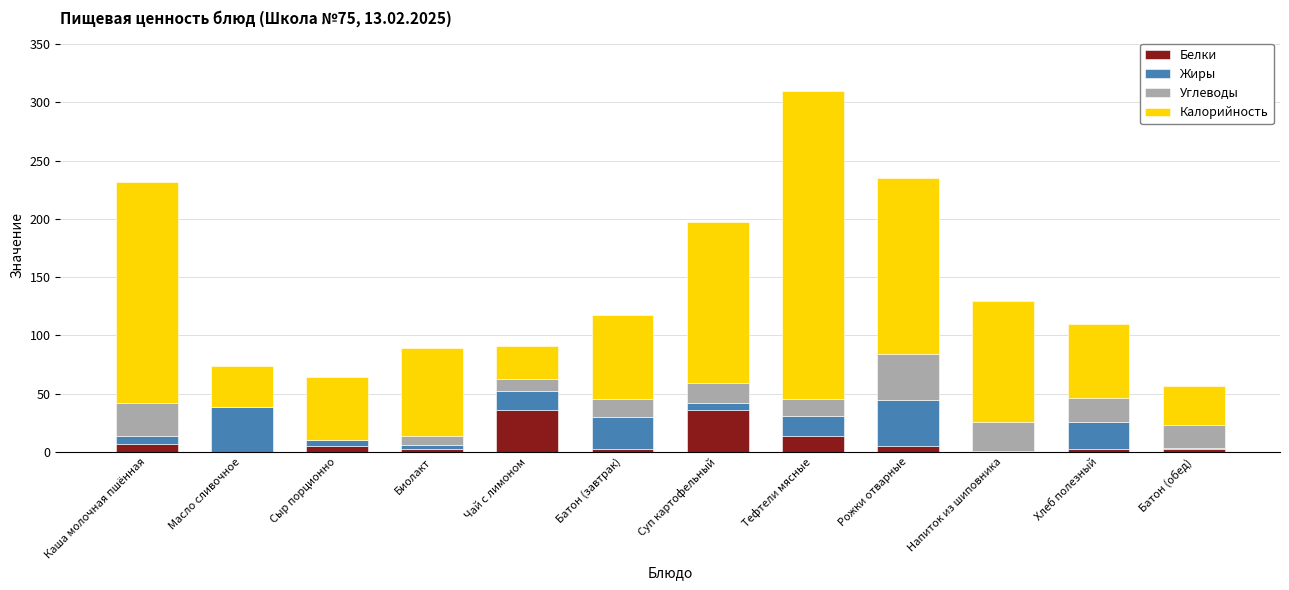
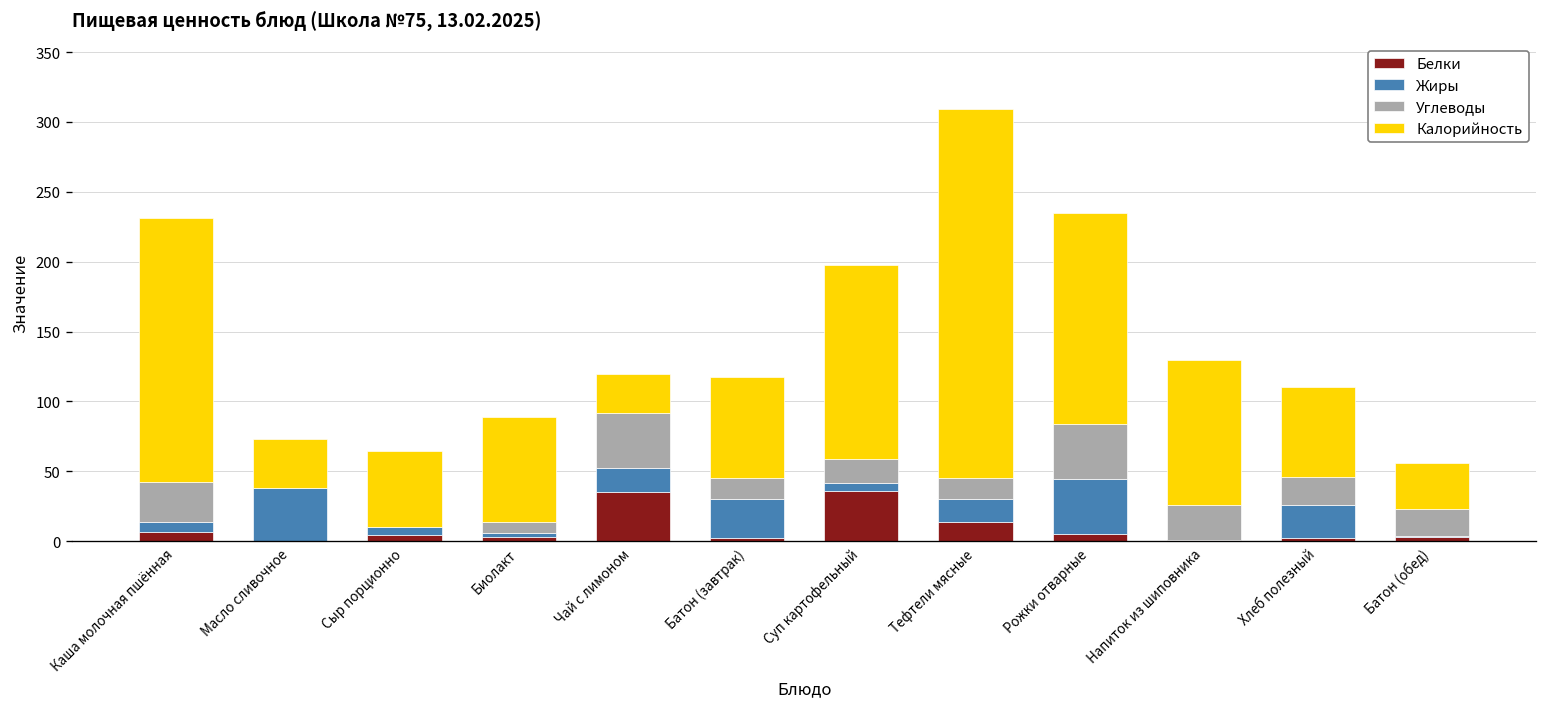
  {
    "Белки": {
      "Каша молочная пшённая": 6,
      "Сыр порционно": 5,
      "Биолакт": 3,
      "Чай с лимоном": 36,
      "Суп картофельный": 36,
      "Тефтели мясные": 14,
      "Рожки отварные": 5,
      "Хлеб полезный": 2,
      "Батон (обед)": 3
    },
    "Жиры": {
      "Каша молочная пшённая": 8,
      "Масло сливочное": 38,
      "Сыр порционно": 6,
      "Биолакт": 3,
      "Чай с лимоном": 17,
      "Батон (завтрак)": 28,
      "Суп картофельный": 6,
      "Тефтели мясные": 17,
      "Рожки отварные": 39,
      "Хлеб полезный": 24
    },
    "Углеводы": {
      "Каша молочная пшённая": 28,
      "Сыр порционно": 0,
      "Биолакт": 8,
-     "Чай с лимоном": 10,
+     "Чай с лимоном": 40,
      "Батон (завтрак)": 15,
      "Суп картофельный": 17,
      "Тефтели мясные": 15,
      "Рожки отварные": 40,
      "Напиток из шиповника": 25,
      "Хлеб полезный": 20,
      "Батон (обед)": 20
    },
    "Калорийность": {
      "Каша молочная пшённая": 189,
      "Масло сливочное": 35,
      "Сыр порционно": 54,
      "Биолакт": 75,
      "Чай с лимоном": 28,
      "Батон (завтрак)": 72,
      "Суп картофельный": 139,
      "Тефтели мясные": 264,
      "Рожки отварные": 151,
      "Напиток из шиповника": 104,
      "Хлеб полезный": 64,
      "Батон (обед)": 33
    }
  }
